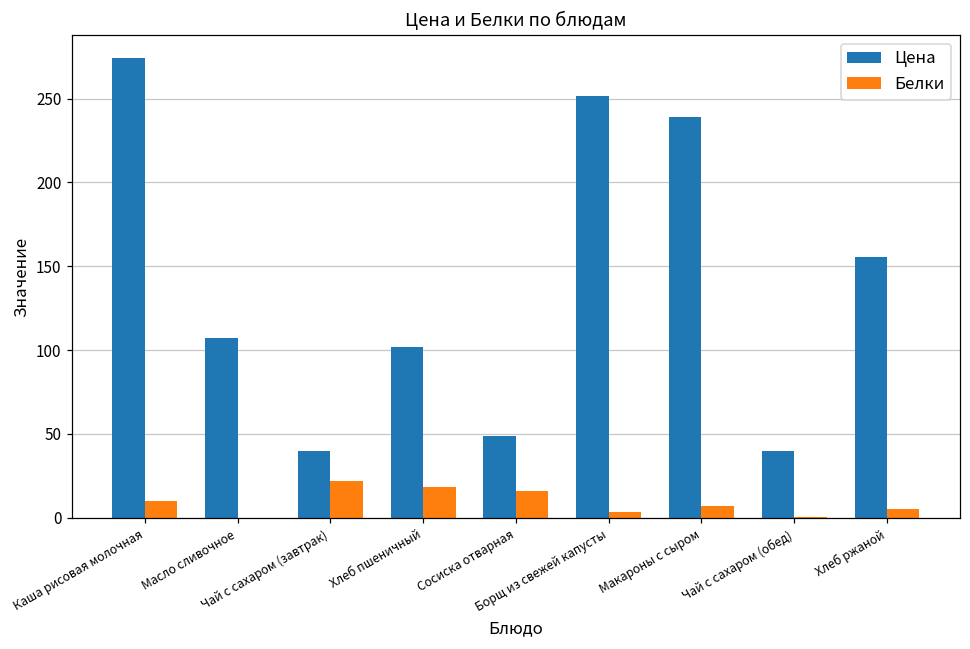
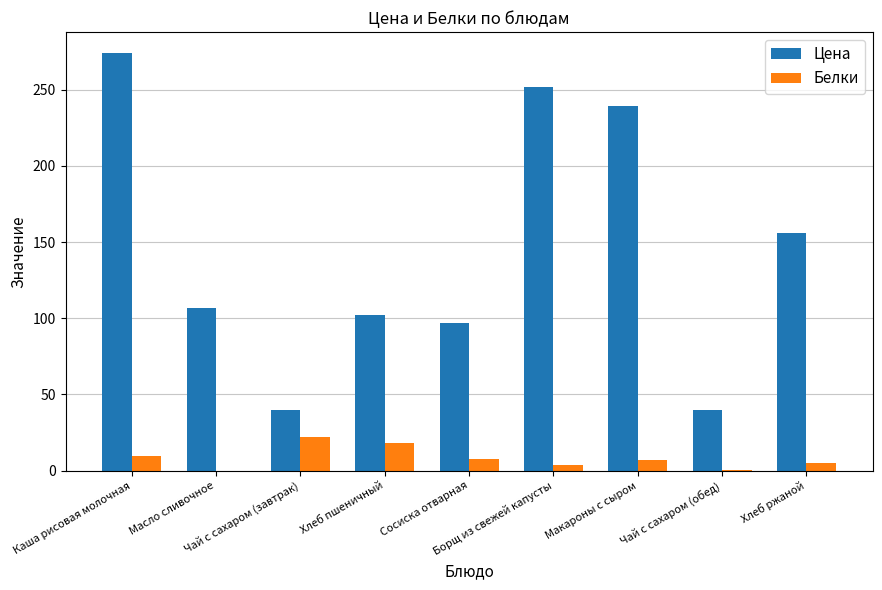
  {
    "Цена": {
      "Каша рисовая молочная": 274,
      "Масло сливочное": 107,
      "Чай с сахаром (завтрак)": 40,
      "Хлеб пшеничный": 102,
-     "Сосиска отварная": 49,
+     "Сосиска отварная": 97,
      "Борщ из свежей капусты": 251,
      "Макароны с сыром": 239,
      "Чай с сахаром (обед)": 40,
      "Хлеб ржаной": 156
    },
    "Белки": {
      "Каша рисовая молочная": 10,
      "Масло сливочное": 0,
      "Чай с сахаром (завтрак)": 22,
      "Хлеб пшеничный": 18,
-     "Сосиска отварная": 16,
+     "Сосиска отварная": 7,
      "Борщ из свежей капусты": 4,
      "Макароны с сыром": 7,
      "Хлеб ржаной": 5
    }
  }
